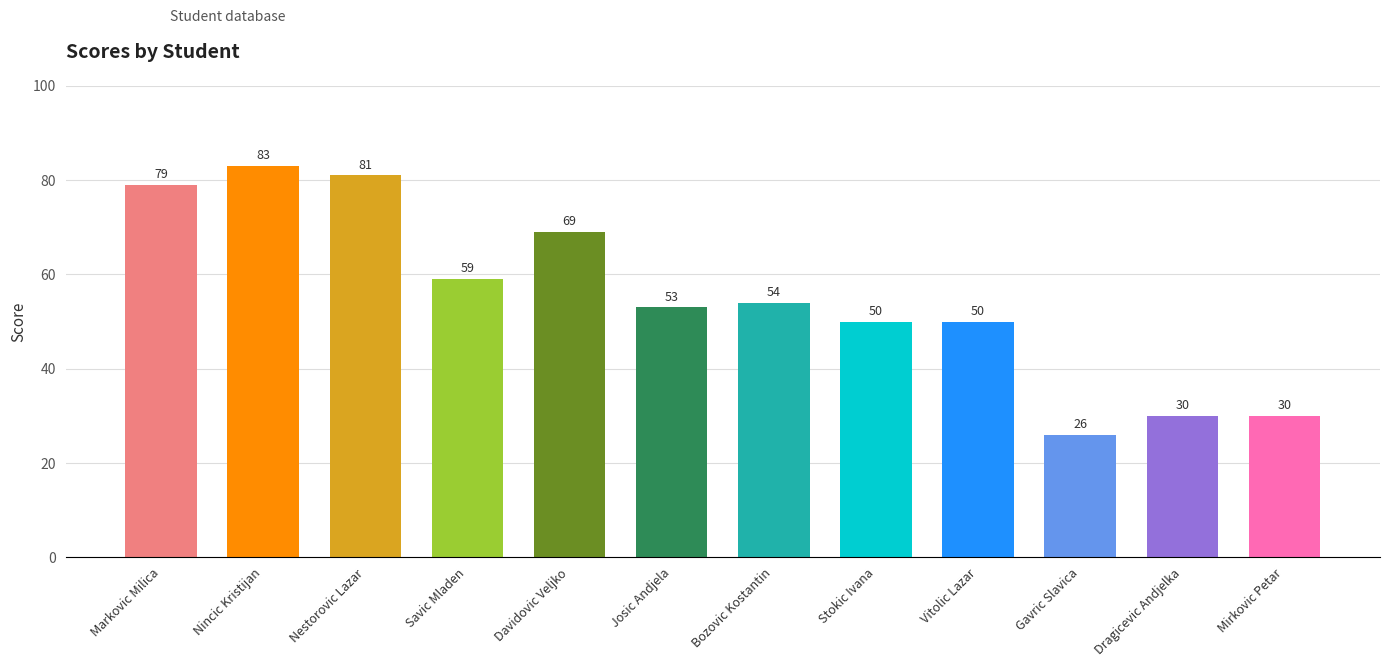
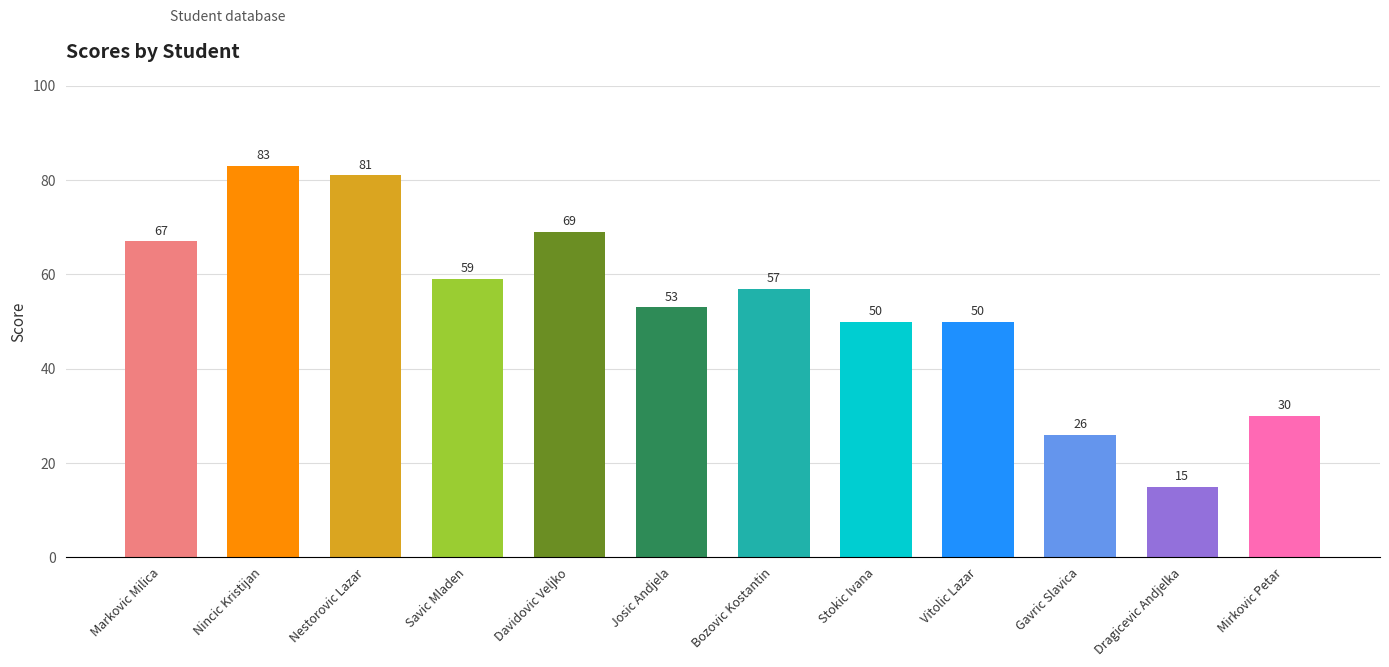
  {
-   "Markovic Milica": 79,
+   "Markovic Milica": 67,
    "Nincic Kristijan": 83,
    "Nestorovic Lazar": 81,
    "Savic Mladen": 59,
    "Davidovic Veljko": 69,
    "Josic Andjela": 53,
-   "Bozovic Kostantin": 54,
+   "Bozovic Kostantin": 57,
    "Stokic Ivana": 50,
    "Vitolic Lazar": 50,
    "Gavric Slavica": 26,
-   "Dragicevic Andjelka": 30,
+   "Dragicevic Andjelka": 15,
    "Mirkovic Petar": 30
  }
